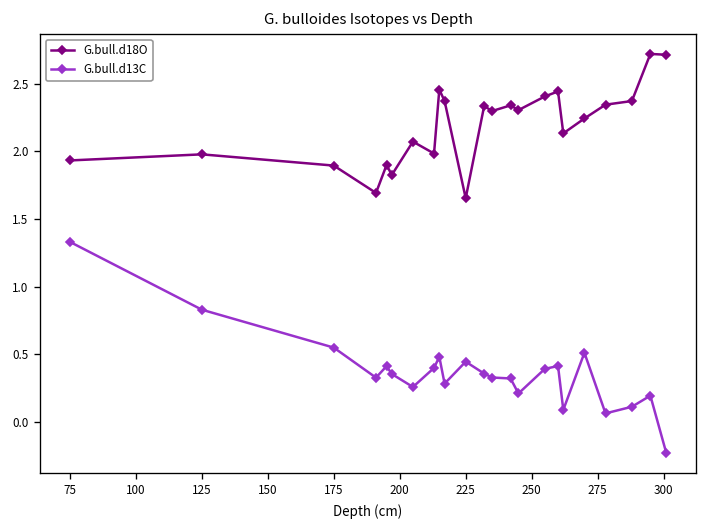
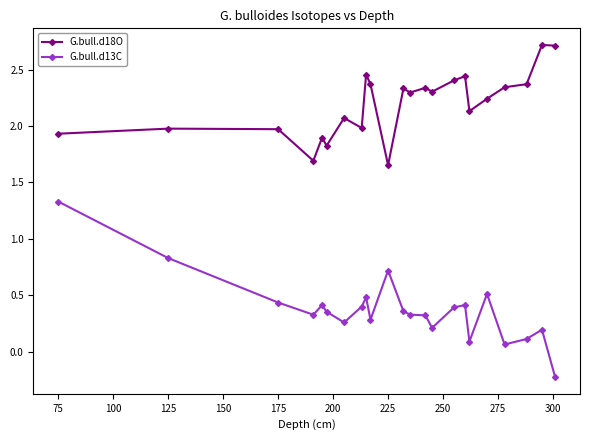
  {
    "G.bull.d18O": {
      "75": 1.93,
      "125": 1.98,
-     "175": 1.89,
+     "175": 1.97,
      "225": 1.65
    },
    "G.bull.d13C": {
      "75": 1.33,
      "125": 0.83,
-     "175": 0.55,
-     "225": 0.45
+     "175": 0.44,
+     "225": 0.72
    }
  }
